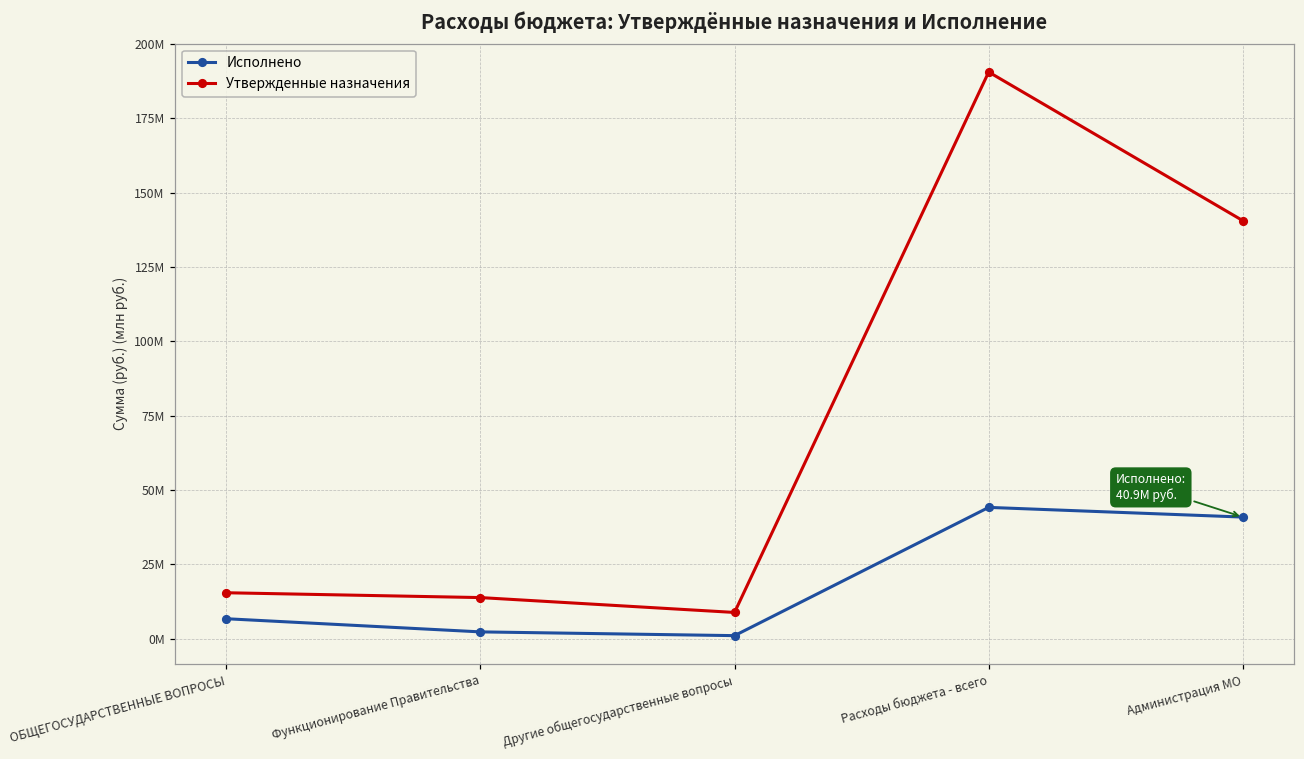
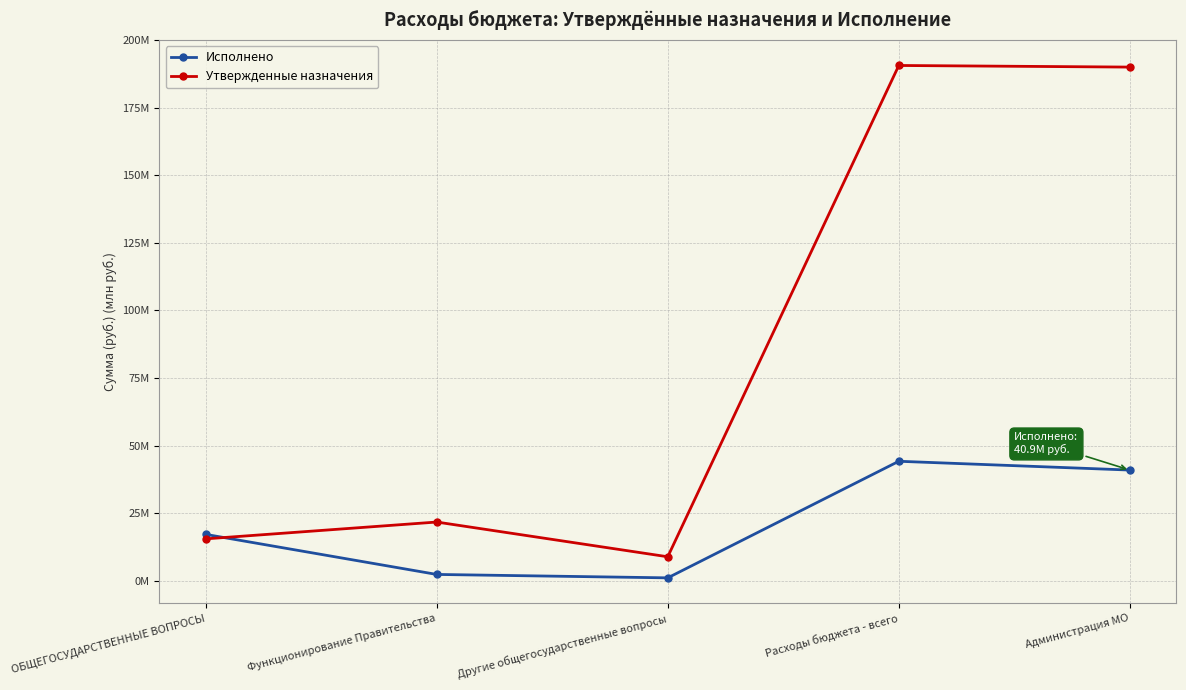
  {
    "Исполнено": {
-     "ОБЩЕГОСУДАРСТВЕННЫЕ ВОПРОСЫ": 7000000,
+     "ОБЩЕГОСУДАРСТВЕННЫЕ ВОПРОСЫ": 17000000,
      "Функционирование Правительства": 2000000,
      "Другие общегосударственные вопросы": 1000000,
      "Расходы бюджета - всего": 44000000
    },
    "Утвержденные назначения": {
      "ОБЩЕГОСУДАРСТВЕННЫЕ ВОПРОСЫ": 15000000,
-     "Функционирование Правительства": 14000000,
+     "Функционирование Правительства": 22000000,
      "Другие общегосударственные вопросы": 9000000,
      "Расходы бюджета - всего": 191000000,
-     "Администрация МО": 141000000
+     "Администрация МО": 190000000
    }
  }
